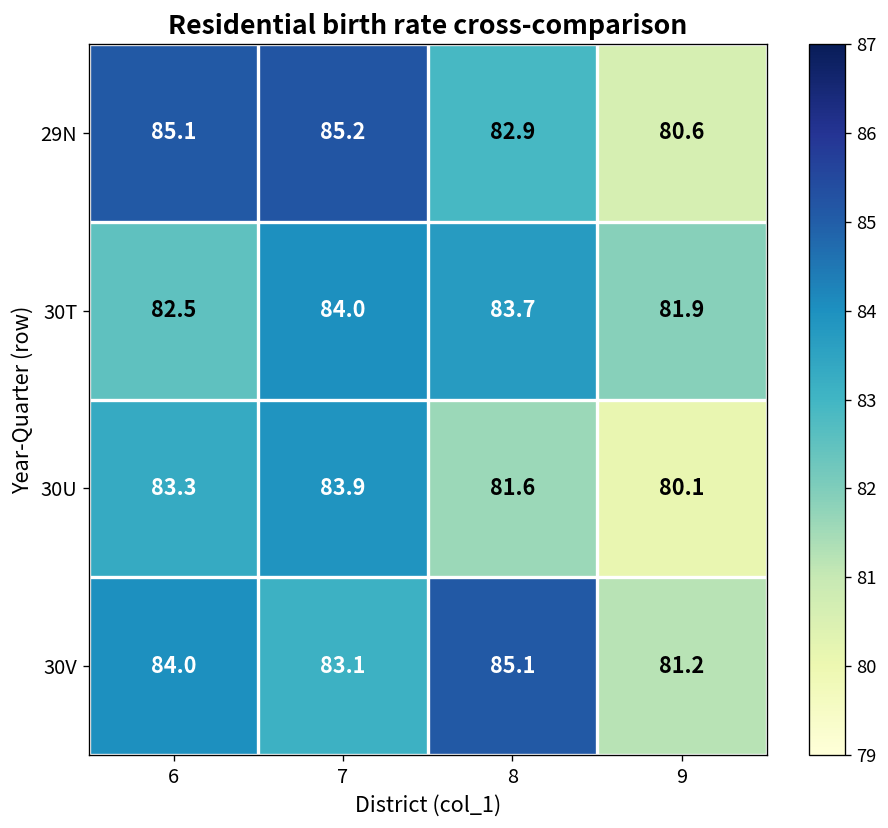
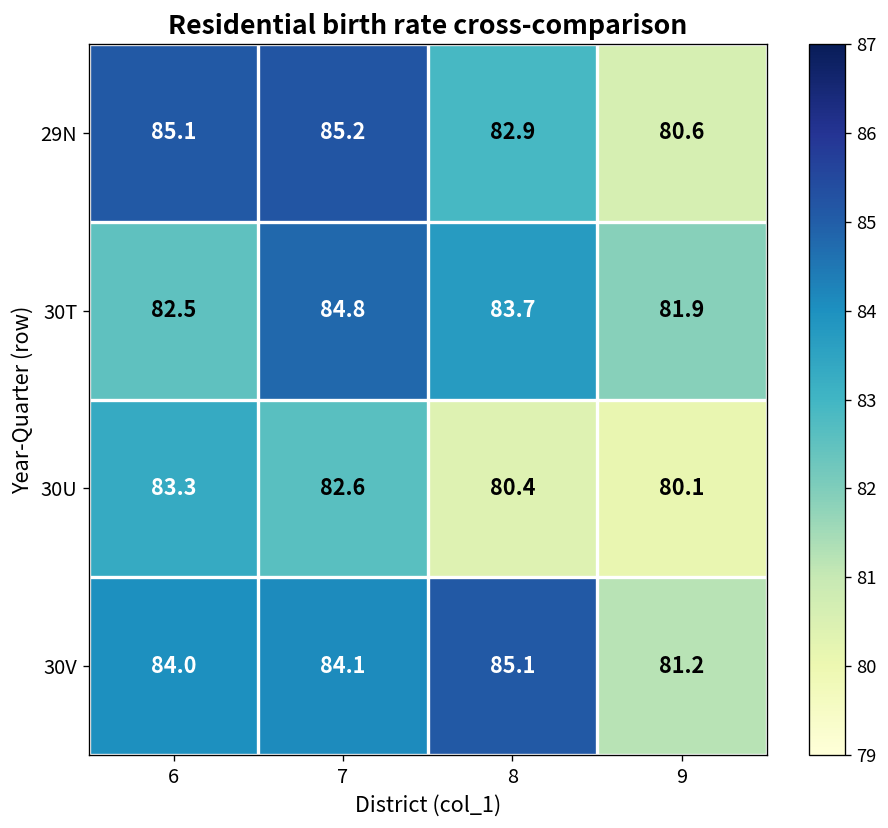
  {
    "29N": {
      "6": 85.1,
      "7": 85.2,
      "8": 82.9,
      "9": 80.6
    },
    "30T": {
      "6": 82.5,
-     "7": 84.0,
+     "7": 84.8,
      "8": 83.7,
      "9": 81.9
    },
    "30U": {
      "6": 83.3,
-     "7": 83.9,
-     "8": 81.6,
+     "7": 82.6,
+     "8": 80.4,
      "9": 80.1
    },
    "30V": {
      "6": 84.0,
-     "7": 83.1,
+     "7": 84.1,
      "8": 85.1,
      "9": 81.2
    }
  }
